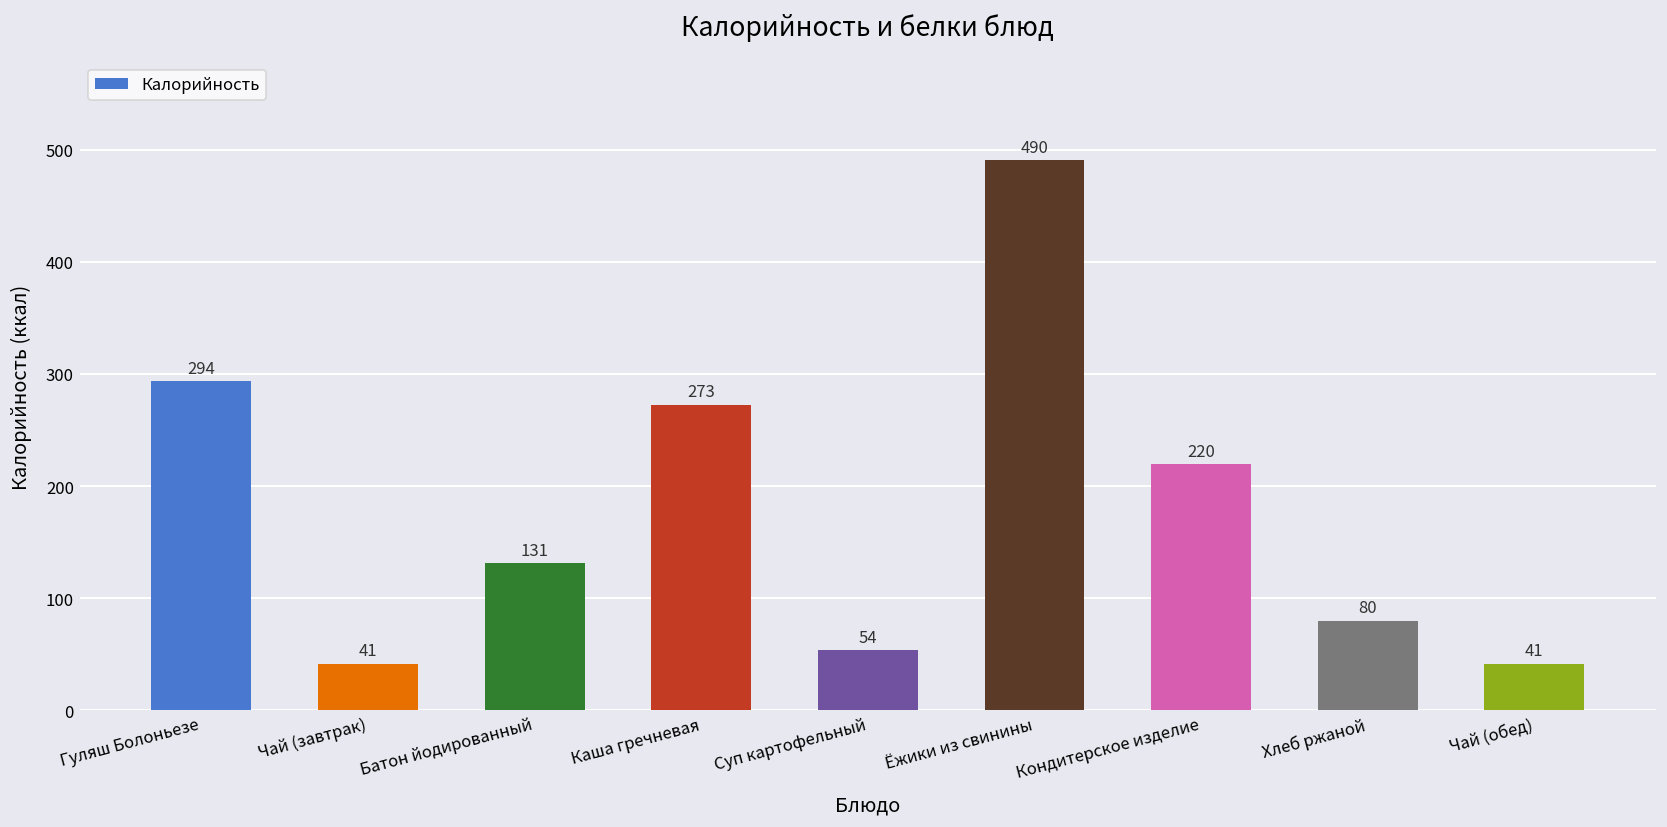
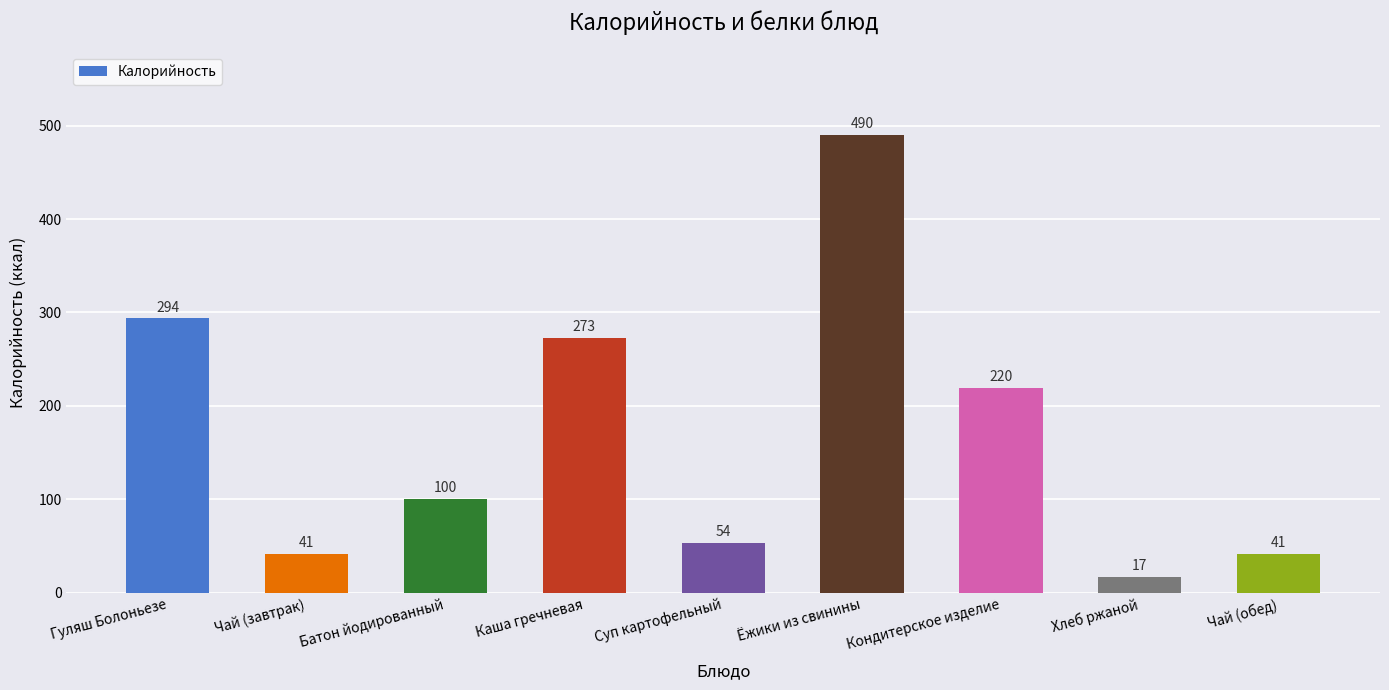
  {
    "Гуляш Болоньезе": 294,
    "Чай (завтрак)": 41,
-   "Батон йодированный": 131,
+   "Батон йодированный": 100,
    "Каша гречневая": 273,
    "Суп картофельный": 54,
    "Ёжики из свинины": 490,
    "Кондитерское изделие": 220,
-   "Хлеб ржаной": 80,
+   "Хлеб ржаной": 17,
    "Чай (обед)": 41
  }
